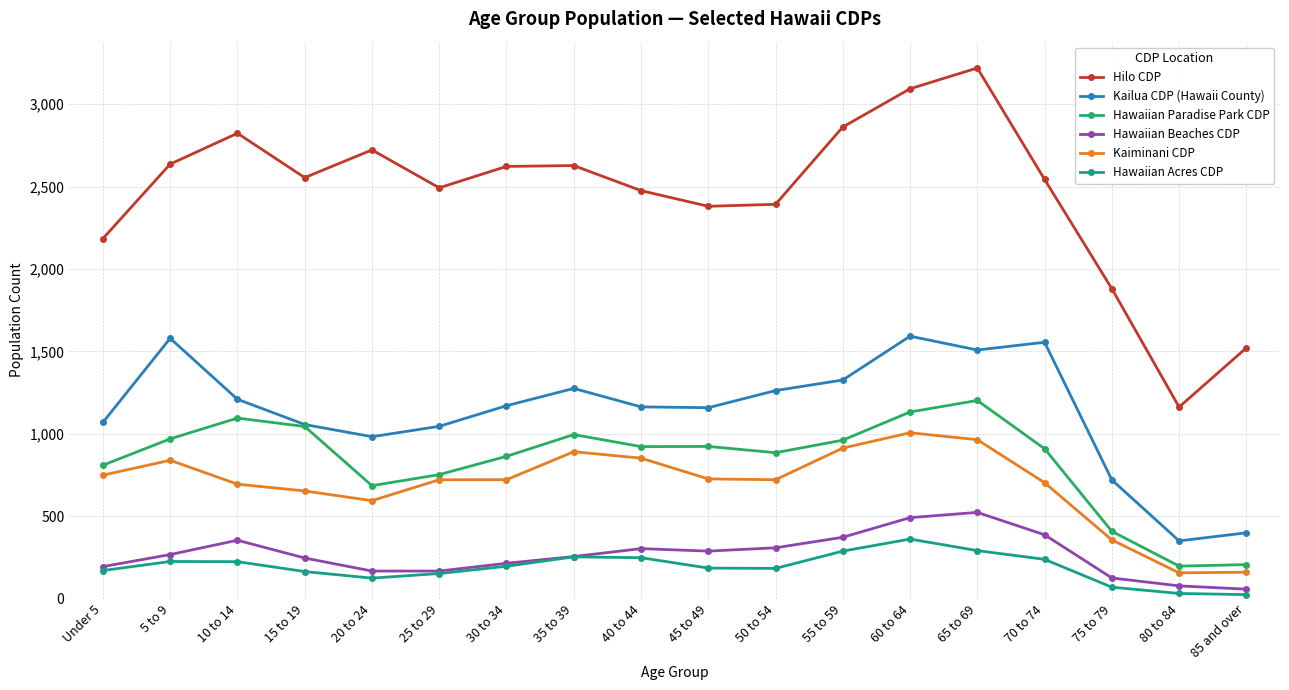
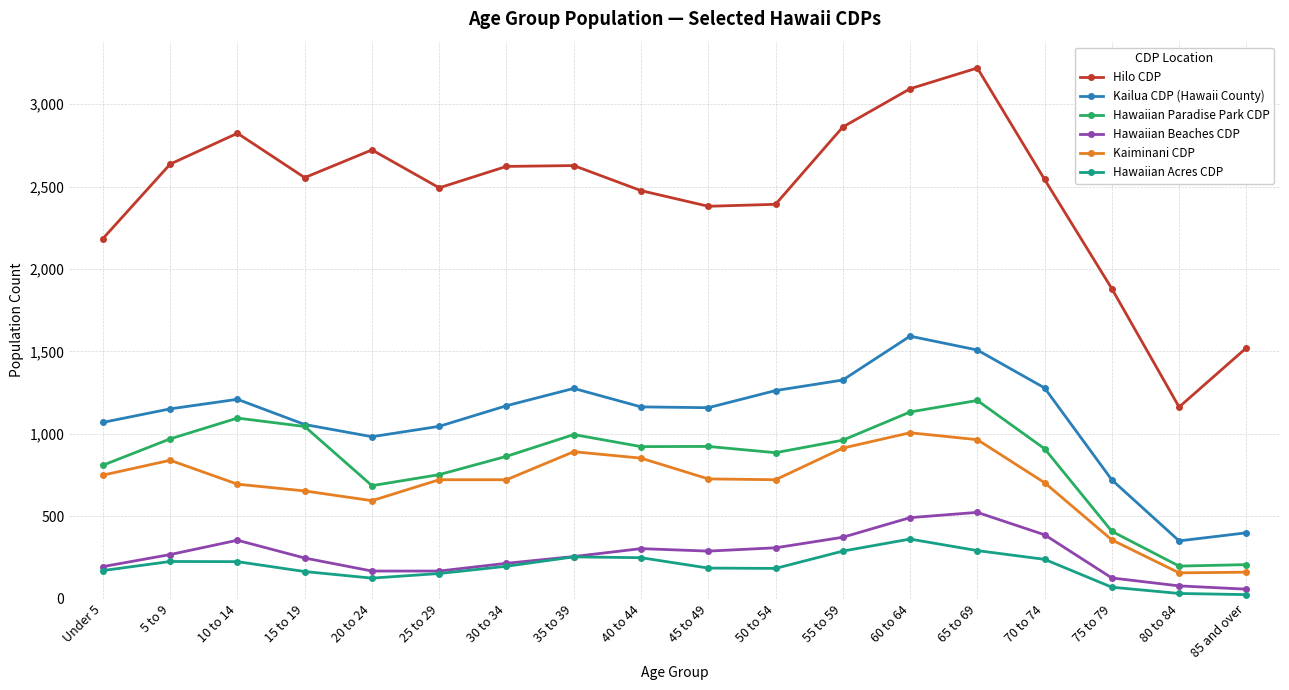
  {
    "Hilo CDP": {
      "Under 5": "2,180",
      "5 to 9": "2,640",
      "10 to 14": "2,820",
      "15 to 19": "2,550",
      "20 to 24": "2,720",
      "25 to 29": "2,490",
      "30 to 34": "2,620",
      "35 to 39": "2,630",
      "40 to 44": "2,480",
      "45 to 49": "2,380",
      "50 to 54": "2,390",
      "55 to 59": "2,860",
      "60 to 64": "3,090",
      "65 to 69": "3,220",
      "70 to 74": "2,540",
      "75 to 79": "1,880",
      "80 to 84": "1,160",
      "85 and over": "1,520"
    },
    "Kailua CDP (Hawaii County)": {
      "Under 5": "1,070",
-     "5 to 9": "1,580",
+     "5 to 9": "1,150",
      "10 to 14": "1,210",
      "20 to 24": "980",
      "25 to 29": "1,050",
      "30 to 34": "1,170",
      "35 to 39": "1,280",
      "40 to 44": "1,160",
      "45 to 49": "1,160",
      "50 to 54": "1,260",
      "55 to 59": "1,330",
      "60 to 64": "1,590",
      "65 to 69": "1,510",
-     "70 to 74": "1,560",
+     "70 to 74": "1,280",
      "75 to 79": "720",
      "80 to 84": "350",
      "85 and over": "400"
    },
    "Hawaiian Beaches CDP": {
      "Under 5": "190",
      "5 to 9": "270",
      "10 to 14": "350",
      "15 to 19": "250",
      "20 to 24": "170",
      "30 to 34": "210",
      "40 to 44": "300",
      "45 to 49": "290",
      "50 to 54": "310",
      "55 to 59": "370",
      "60 to 64": "490",
      "65 to 69": "520",
      "70 to 74": "390",
      "75 to 79": "130",
      "80 to 84": "80",
      "85 and over": "60"
    },
    "Kaiminani CDP": {
      "Under 5": "750",
      "5 to 9": "840",
      "10 to 14": "690",
      "15 to 19": "650",
      "20 to 24": "590",
      "25 to 29": "720",
      "30 to 34": "720",
      "35 to 39": "890",
      "40 to 44": "850",
      "45 to 49": "730",
      "50 to 54": "720",
      "55 to 59": "910",
      "60 to 64": "1,010",
      "65 to 69": "960",
      "70 to 74": "700",
      "75 to 79": "360",
      "80 to 84": "160",
      "85 and over": "160"
    }
  }
